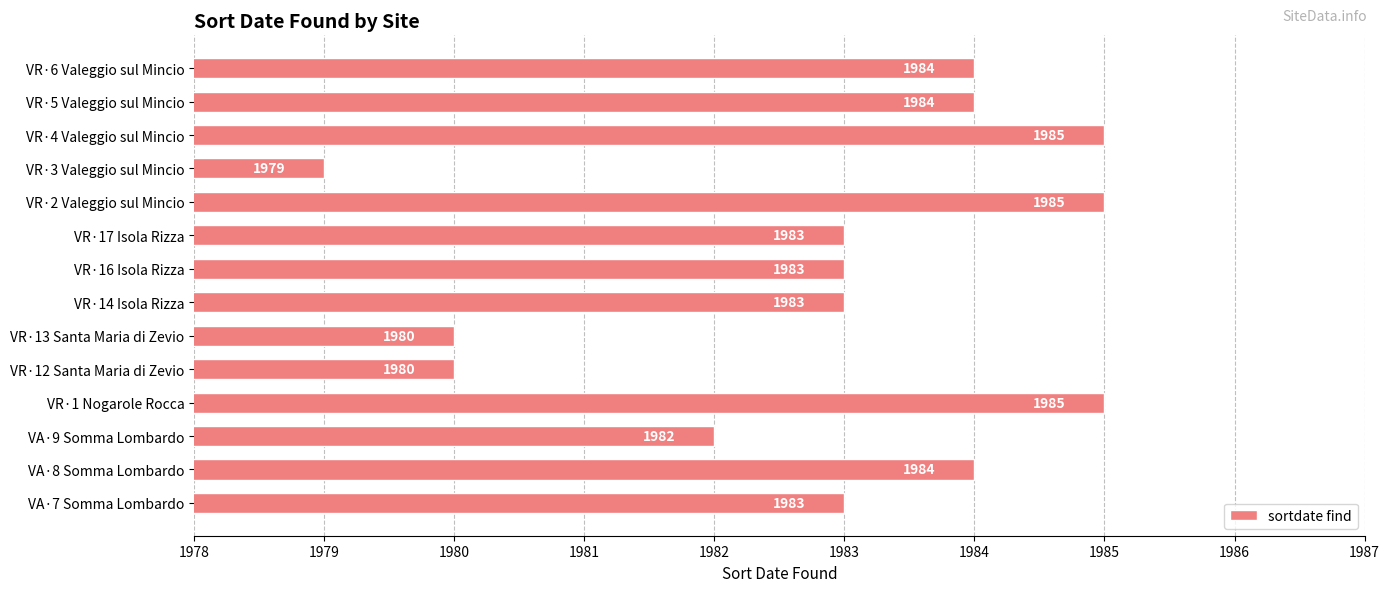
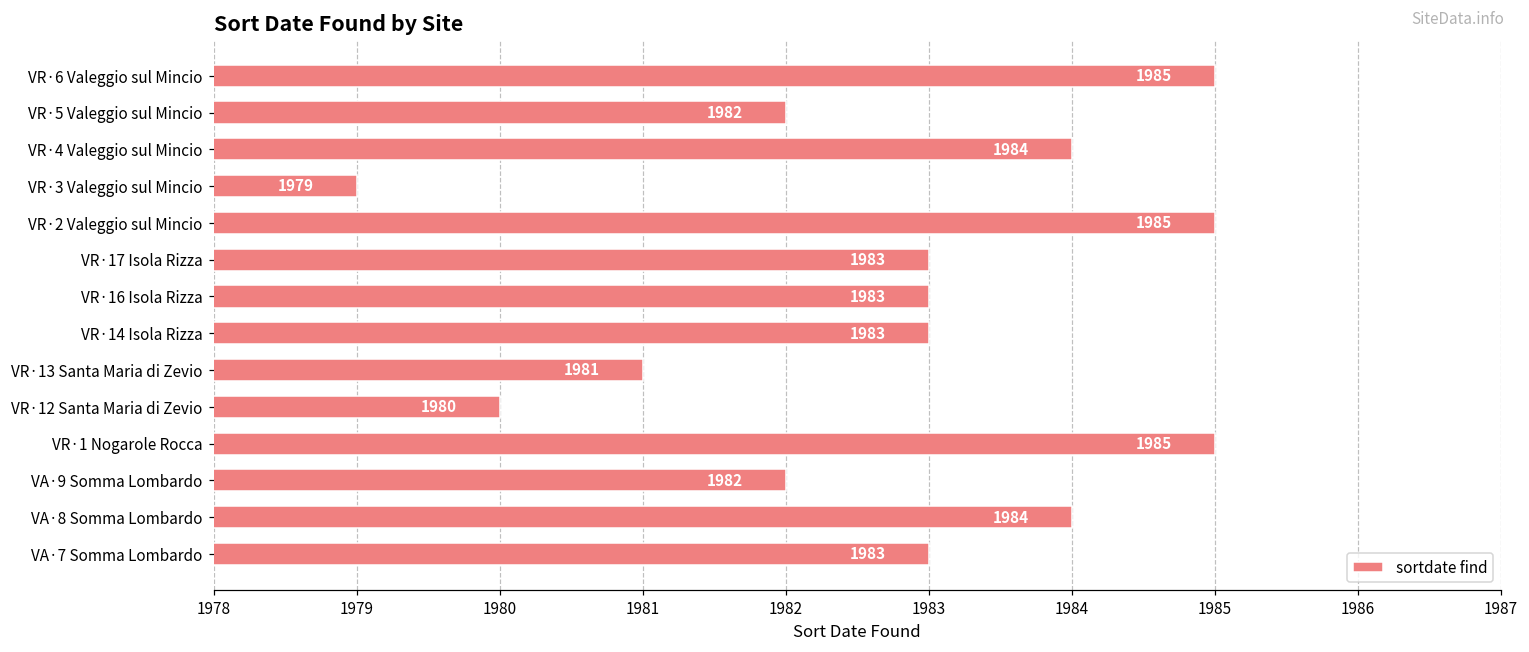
  {
-   "VR·6 Valeggio sul Mincio": 1984,
-   "VR·5 Valeggio sul Mincio": 1984,
-   "VR·4 Valeggio sul Mincio": 1985,
+   "VR·6 Valeggio sul Mincio": 1985,
+   "VR·5 Valeggio sul Mincio": 1982,
+   "VR·4 Valeggio sul Mincio": 1984,
    "VR·3 Valeggio sul Mincio": 1979,
    "VR·2 Valeggio sul Mincio": 1985,
    "VR·17 Isola Rizza": 1983,
    "VR·16 Isola Rizza": 1983,
    "VR·14 Isola Rizza": 1983,
-   "VR·13 Santa Maria di Zevio": 1980,
+   "VR·13 Santa Maria di Zevio": 1981,
    "VR·12 Santa Maria di Zevio": 1980,
    "VR·1 Nogarole Rocca": 1985,
    "VA·9 Somma Lombardo": 1982,
    "VA·8 Somma Lombardo": 1984,
    "VA·7 Somma Lombardo": 1983
  }
